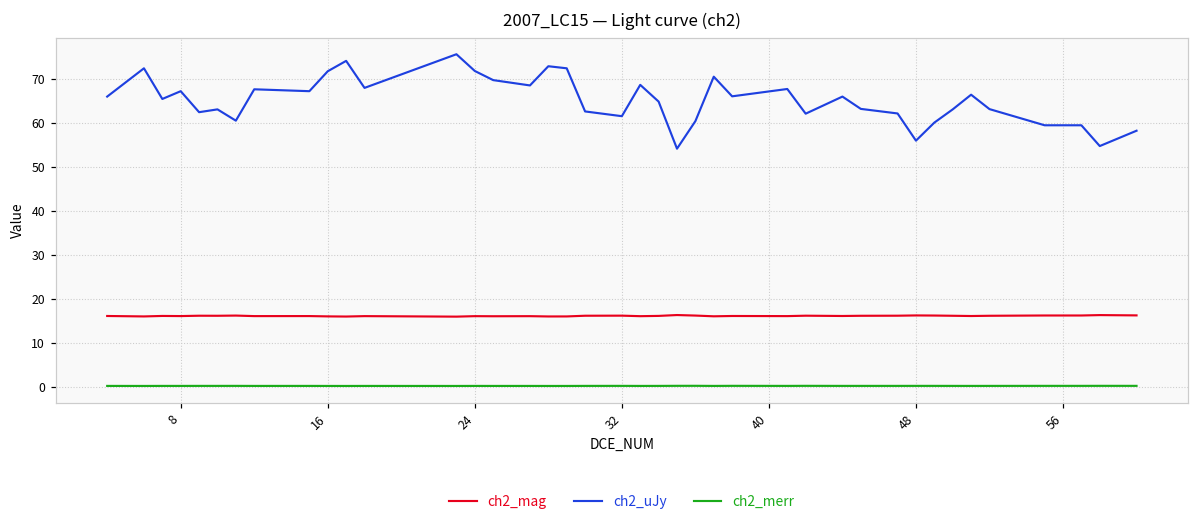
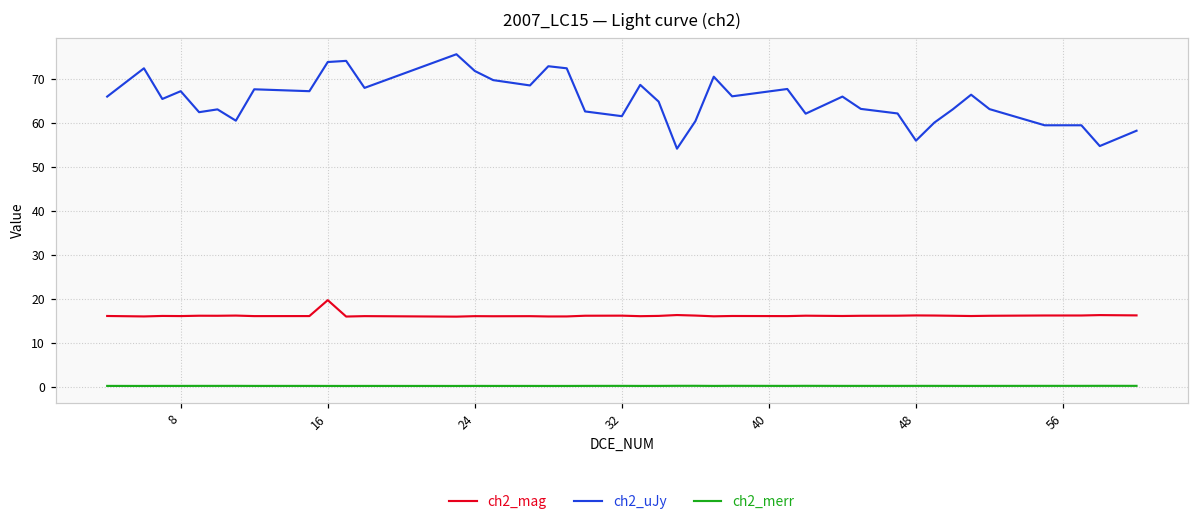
  {
    "ch2_mag": {
      "8": 16,
-     "16": 16,
+     "16": 20,
      "24": 16,
      "32": 16,
      "48": 16
    },
    "ch2_uJy": {
      "8": 67,
-     "16": 72,
+     "16": 74,
      "24": 72,
      "32": 62,
      "48": 56
    },
    "ch2_merr": {
      "8": 0,
      "16": 0,
      "24": 0,
      "32": 0,
      "48": 0
    }
  }
